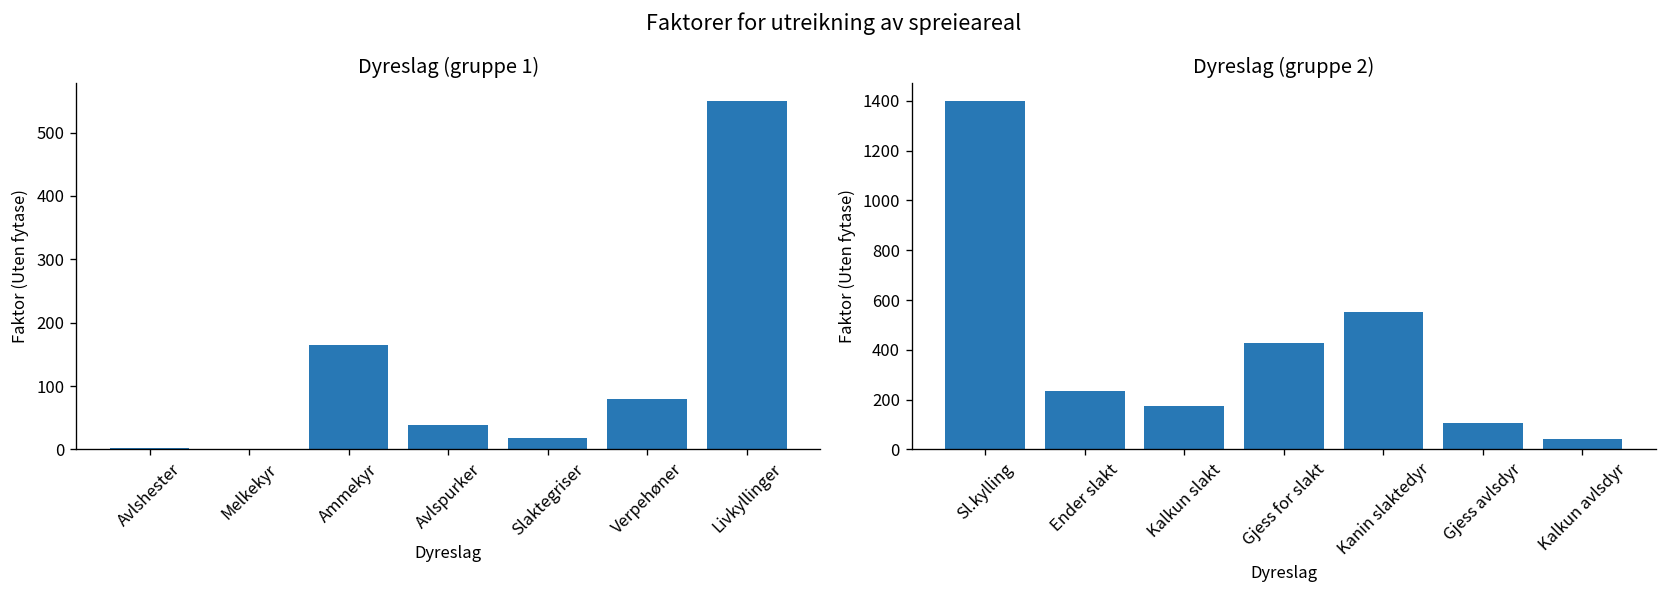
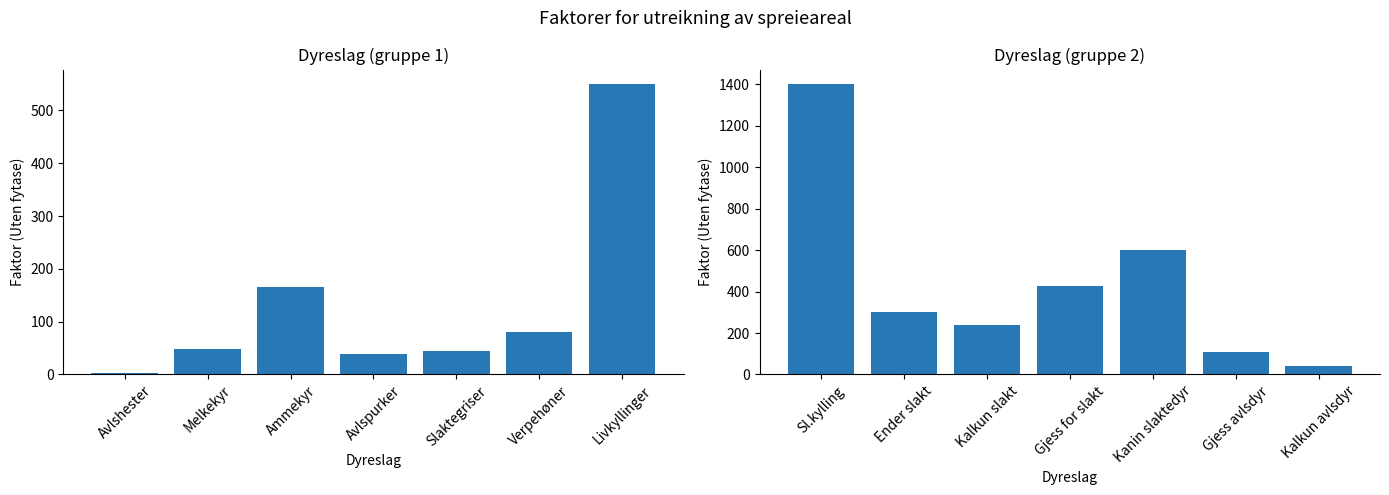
  {
    "Dyreslag (gruppe 1)": {
-     "Melkekyr": 0,
+     "Melkekyr": 50,
      "Ammekyr": 170,
      "Avlspurker": 40,
-     "Slaktegriser": 20,
+     "Slaktegriser": 40,
      "Verpehøner": 80,
      "Livkyllinger": 550
    },
    "Dyreslag (gruppe 2)": {
      "Sl.kylling": 1400,
-     "Ender slakt": 230,
-     "Kalkun slakt": 170,
+     "Ender slakt": 300,
+     "Kalkun slakt": 240,
      "Gjess for slakt": 430,
-     "Kanin slaktedyr": 550,
+     "Kanin slaktedyr": 600,
      "Gjess avlsdyr": 110,
      "Kalkun avlsdyr": 40
    }
  }
